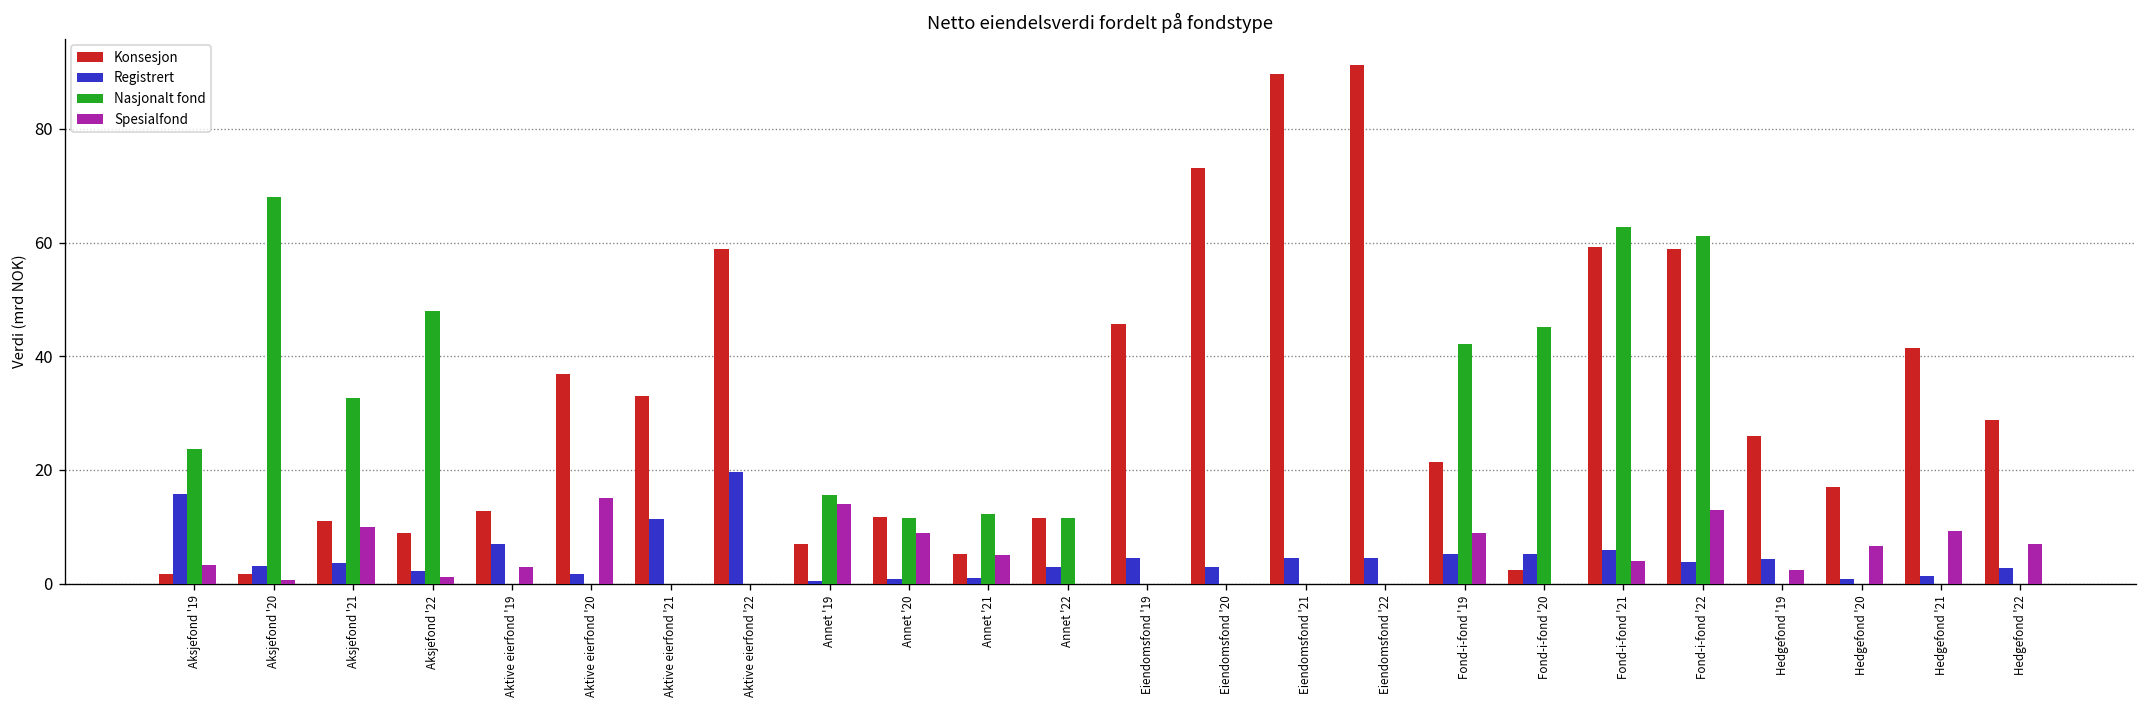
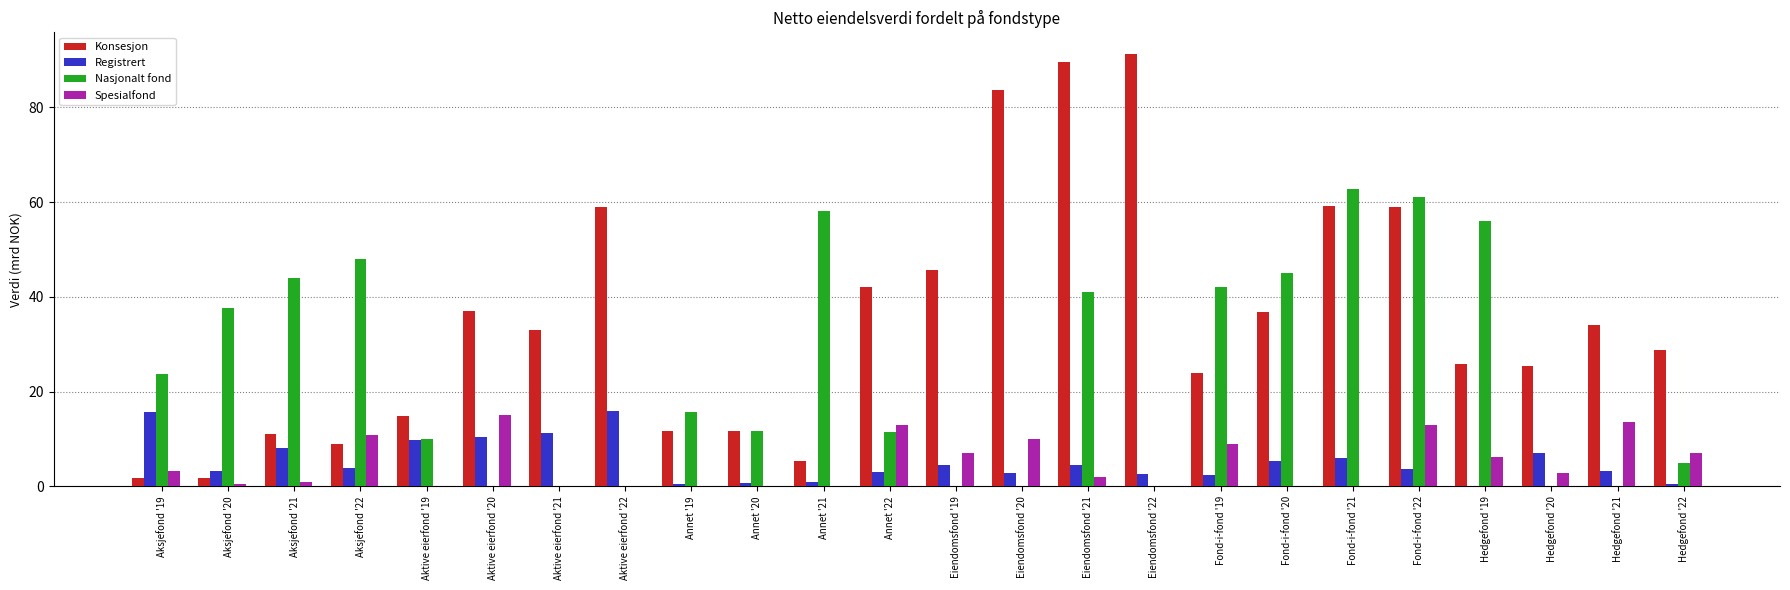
  {
    "Konsesjon": {
      "Aksjefond '19": 2,
      "Aksjefond '20": 2,
      "Aksjefond '21": 11,
      "Aksjefond '22": 9,
-     "Aktive eierfond '19": 13,
+     "Aktive eierfond '19": 15,
      "Aktive eierfond '20": 37,
      "Aktive eierfond '21": 33,
      "Aktive eierfond '22": 59,
-     "Annet '19": 7,
+     "Annet '19": 12,
      "Annet '20": 12,
      "Annet '21": 5,
-     "Annet '22": 12,
+     "Annet '22": 42,
      "Eiendomsfond '19": 46,
-     "Eiendomsfond '20": 73,
+     "Eiendomsfond '20": 84,
      "Eiendomsfond '21": 90,
      "Eiendomsfond '22": 91,
-     "Fond-i-fond '19": 21,
-     "Fond-i-fond '20": 2,
+     "Fond-i-fond '19": 24,
+     "Fond-i-fond '20": 37,
      "Fond-i-fond '21": 59,
      "Fond-i-fond '22": 59,
      "Hedgefond '19": 26,
-     "Hedgefond '20": 17,
-     "Hedgefond '21": 41,
+     "Hedgefond '20": 25,
+     "Hedgefond '21": 34,
      "Hedgefond '22": 29
    },
    "Registrert": {
      "Aksjefond '19": 16,
      "Aksjefond '20": 3,
-     "Aksjefond '21": 4,
-     "Aksjefond '22": 2,
-     "Aktive eierfond '19": 7,
-     "Aktive eierfond '20": 2,
+     "Aksjefond '21": 8,
+     "Aksjefond '22": 4,
+     "Aktive eierfond '19": 10,
+     "Aktive eierfond '20": 10,
      "Aktive eierfond '21": 11,
-     "Aktive eierfond '22": 20,
+     "Aktive eierfond '22": 16,
      "Annet '19": 1,
      "Annet '20": 1,
      "Annet '21": 1,
      "Annet '22": 3,
      "Eiendomsfond '19": 5,
      "Eiendomsfond '20": 3,
      "Eiendomsfond '21": 4,
-     "Eiendomsfond '22": 5,
-     "Fond-i-fond '19": 5,
+     "Eiendomsfond '22": 3,
+     "Fond-i-fond '19": 2,
      "Fond-i-fond '20": 5,
      "Fond-i-fond '21": 6,
      "Fond-i-fond '22": 4,
-     "Hedgefond '19": 4,
-     "Hedgefond '20": 1,
-     "Hedgefond '21": 1,
-     "Hedgefond '22": 3
+     "Hedgefond '19": 0,
+     "Hedgefond '20": 7,
+     "Hedgefond '21": 3,
+     "Hedgefond '22": 1
    },
    "Nasjonalt fond": {
      "Aksjefond '19": 24,
-     "Aksjefond '20": 68,
-     "Aksjefond '21": 33,
+     "Aksjefond '20": 38,
+     "Aksjefond '21": 44,
      "Aksjefond '22": 48,
-     "Aktive eierfond '19": 0,
+     "Aktive eierfond '19": 10,
      "Aktive eierfond '20": 0,
      "Aktive eierfond '21": 0,
      "Aktive eierfond '22": 0,
      "Annet '19": 16,
      "Annet '20": 12,
-     "Annet '21": 12,
+     "Annet '21": 58,
      "Annet '22": 12,
      "Eiendomsfond '19": 0,
      "Eiendomsfond '20": 0,
-     "Eiendomsfond '21": 0,
+     "Eiendomsfond '21": 41,
      "Eiendomsfond '22": 0,
      "Fond-i-fond '19": 42,
      "Fond-i-fond '20": 45,
      "Fond-i-fond '21": 63,
      "Fond-i-fond '22": 61,
-     "Hedgefond '19": 0,
+     "Hedgefond '19": 56,
      "Hedgefond '20": 0,
      "Hedgefond '21": 0,
-     "Hedgefond '22": 0
+     "Hedgefond '22": 5
    },
    "Spesialfond": {
      "Aksjefond '19": 3,
      "Aksjefond '20": 1,
-     "Aksjefond '21": 10,
-     "Aksjefond '22": 1,
-     "Aktive eierfond '19": 3,
+     "Aksjefond '21": 1,
+     "Aksjefond '22": 11,
+     "Aktive eierfond '19": 0,
      "Aktive eierfond '20": 15,
      "Aktive eierfond '21": 0,
      "Aktive eierfond '22": 0,
-     "Annet '19": 14,
-     "Annet '20": 9,
-     "Annet '21": 5,
-     "Annet '22": 0,
-     "Eiendomsfond '19": 0,
-     "Eiendomsfond '20": 0,
-     "Eiendomsfond '21": 0,
+     "Annet '19": 0,
+     "Annet '20": 0,
+     "Annet '21": 0,
+     "Annet '22": 13,
+     "Eiendomsfond '19": 7,
+     "Eiendomsfond '20": 10,
+     "Eiendomsfond '21": 2,
      "Eiendomsfond '22": 0,
      "Fond-i-fond '19": 9,
      "Fond-i-fond '20": 0,
-     "Fond-i-fond '21": 4,
+     "Fond-i-fond '21": 0,
      "Fond-i-fond '22": 13,
-     "Hedgefond '19": 2,
-     "Hedgefond '20": 7,
-     "Hedgefond '21": 9,
+     "Hedgefond '19": 6,
+     "Hedgefond '20": 3,
+     "Hedgefond '21": 14,
      "Hedgefond '22": 7
    }
  }
